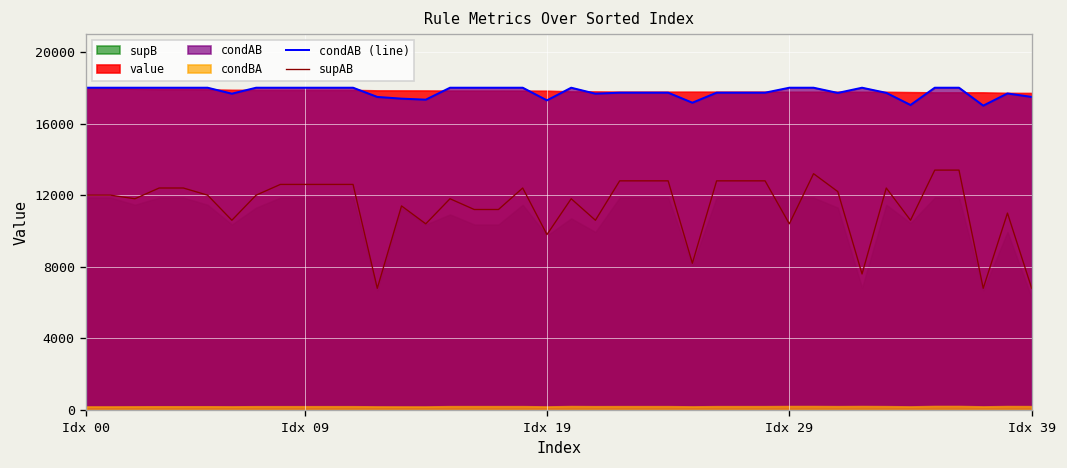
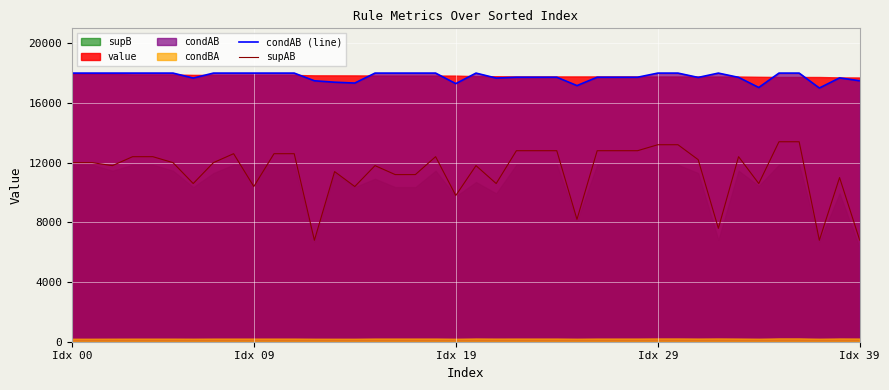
  {
    "supB": {
      "Idx 09": 11900,
      "Idx 29": 11900,
      "Idx 39": 6300
    },
    "condAB": {
      "Idx 19": 17300,
      "Idx 29": 18000,
      "Idx 39": 17500
    },
    "supAB": {
-     "Idx 09": 12600,
-     "Idx 29": 10400,
+     "Idx 09": 10400,
+     "Idx 29": 13200,
      "Idx 39": 6800
    },
    "value": {
      "Idx 19": 17800,
      "Idx 29": 17800,
      "Idx 39": 17700
    },
    "condBA": {
      "Idx 00": 200,
      "Idx 09": 200,
      "Idx 19": 200,
      "Idx 29": 200,
      "Idx 39": 200
    }
  }
